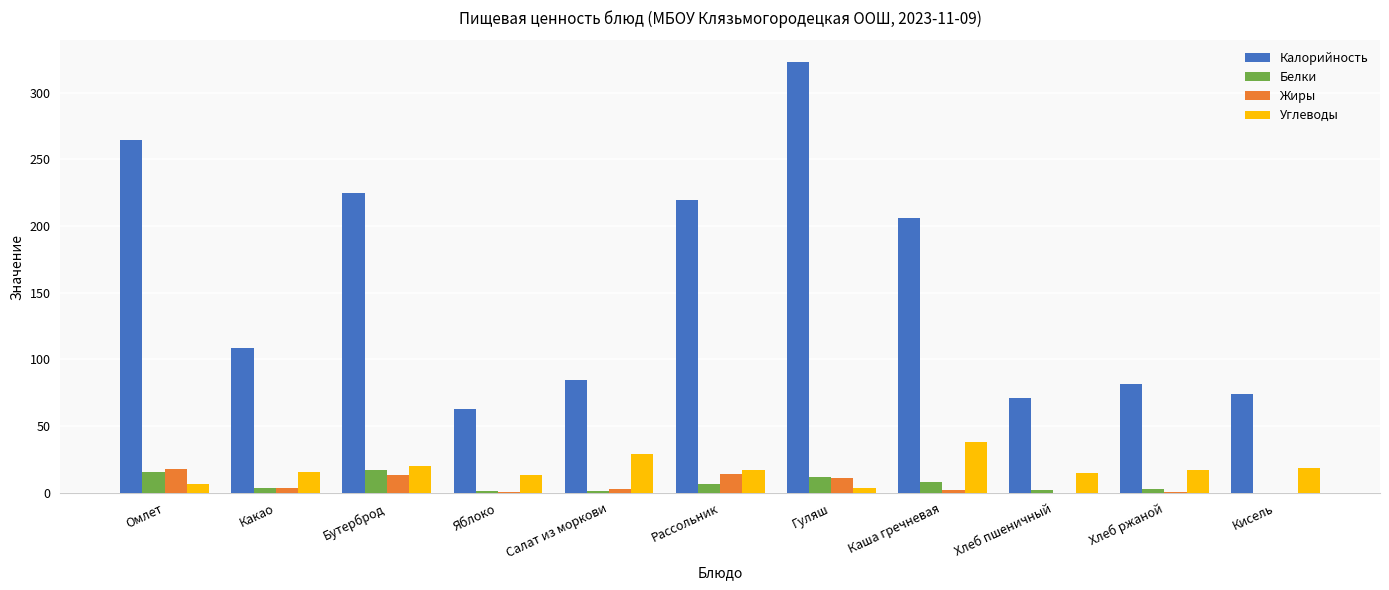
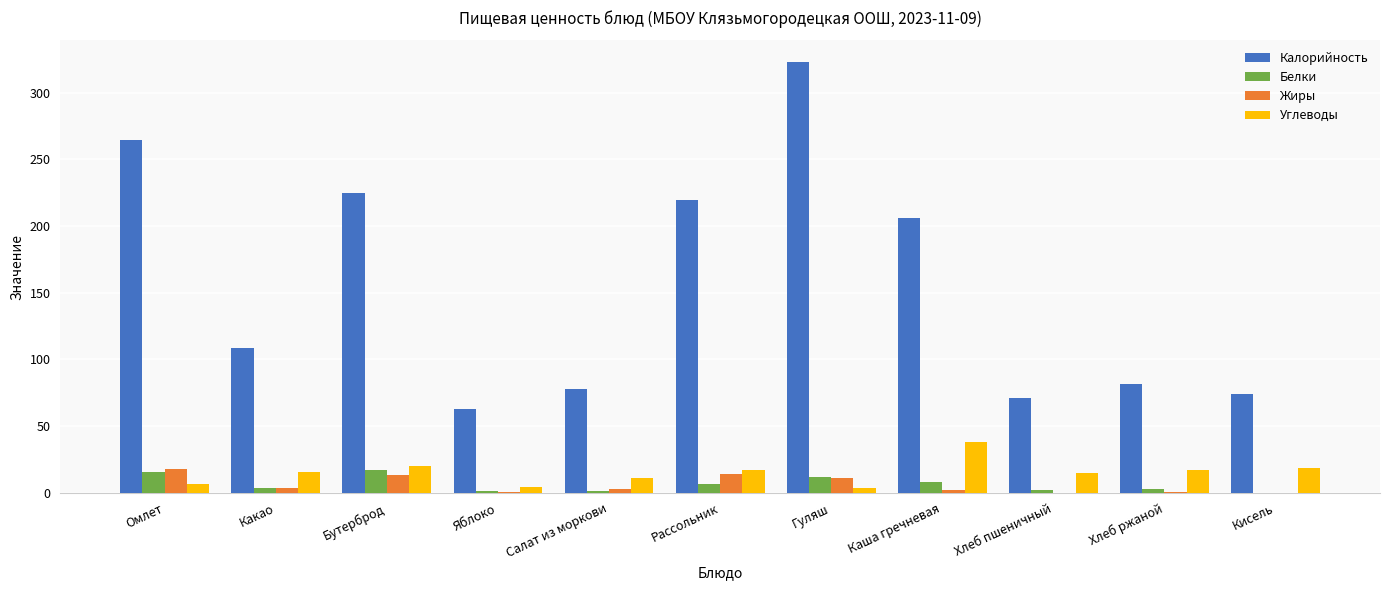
  {
    "Калорийность": {
      "Омлет": 264,
      "Какао": 109,
      "Бутерброд": 225,
      "Яблоко": 63,
-     "Салат из моркови": 85,
+     "Салат из моркови": 78,
      "Рассольник": 220,
      "Гуляш": 323,
      "Каша гречневая": 206,
      "Хлеб пшеничный": 71,
      "Хлеб ржаной": 82,
      "Кисель": 74
    },
    "Белки": {
      "Омлет": 16,
      "Какао": 4,
      "Бутерброд": 17,
      "Рассольник": 7,
      "Гуляш": 12,
      "Каша гречневая": 8,
      "Хлеб пшеничный": 2,
      "Хлеб ржаной": 3,
      "Кисель": 0
    },
    "Жиры": {
      "Омлет": 18,
      "Какао": 3,
      "Бутерброд": 13,
      "Салат из моркови": 3,
      "Рассольник": 14,
      "Гуляш": 11,
      "Каша гречневая": 2,
      "Кисель": 0
    },
    "Углеводы": {
      "Омлет": 6,
      "Какао": 16,
      "Бутерброд": 20,
-     "Яблоко": 13,
-     "Салат из моркови": 29,
+     "Яблоко": 5,
+     "Салат из моркови": 11,
      "Рассольник": 17,
      "Гуляш": 4,
      "Каша гречневая": 38,
      "Хлеб пшеничный": 15,
      "Хлеб ржаной": 17,
      "Кисель": 19
    }
  }
